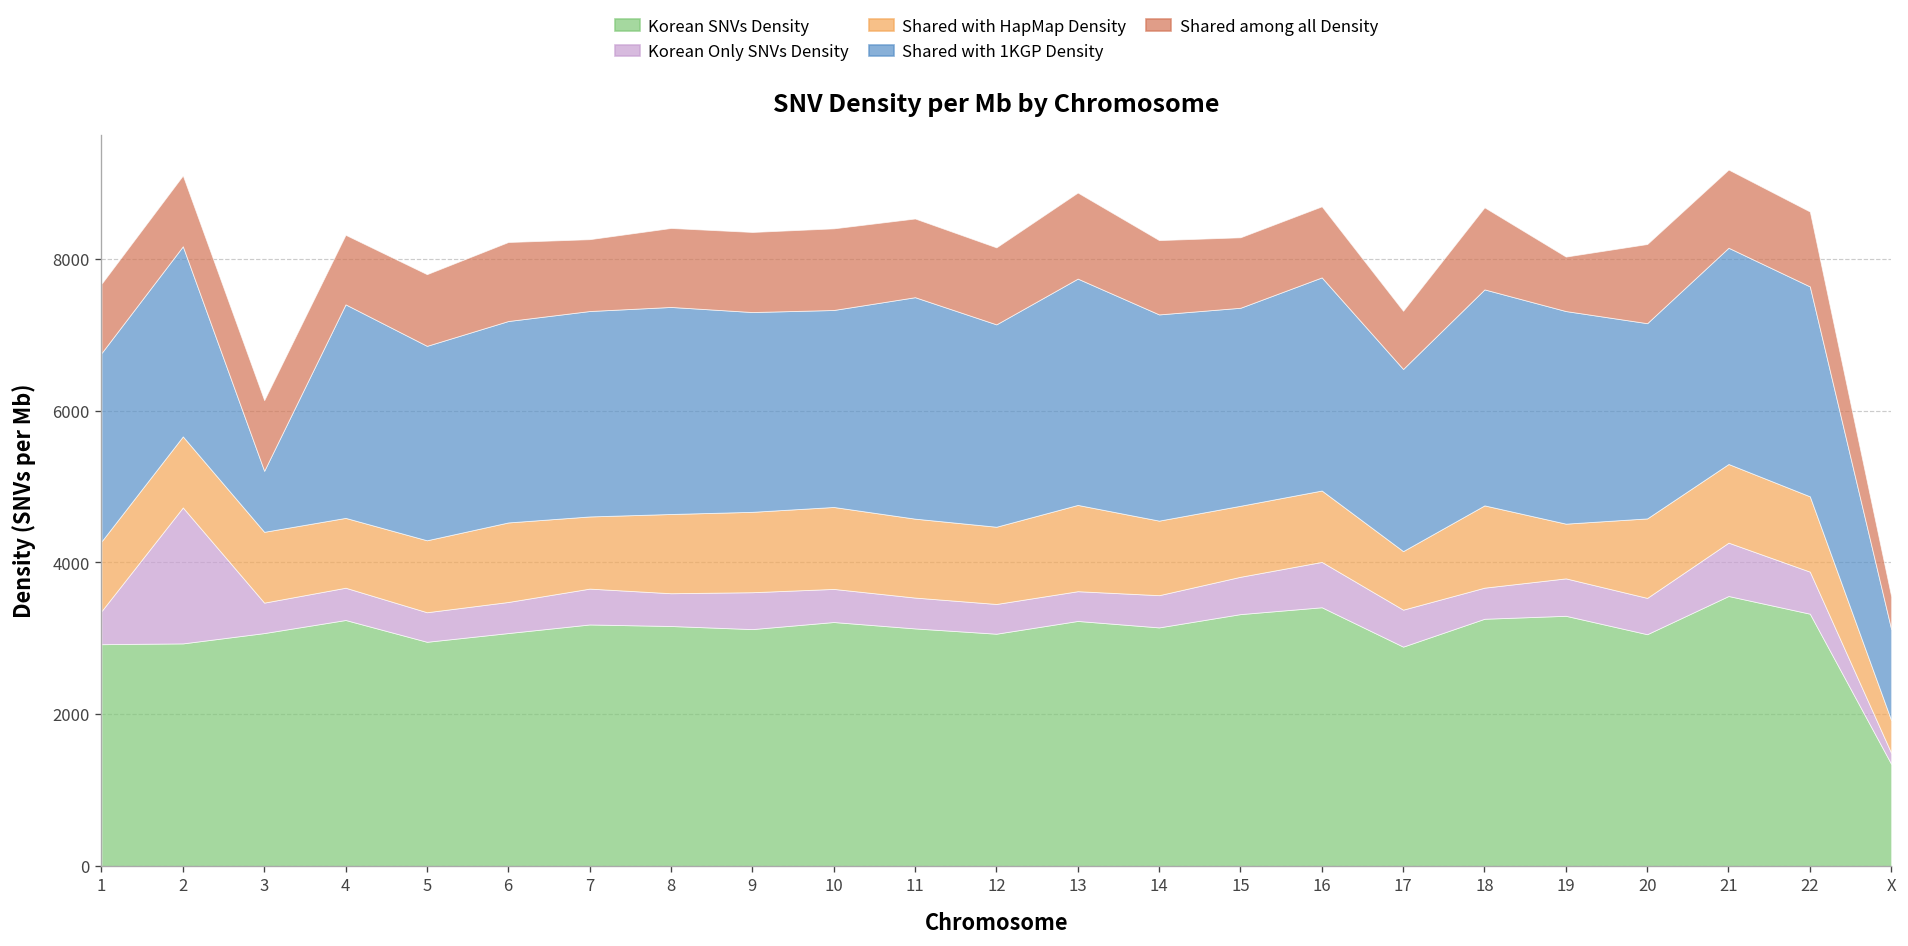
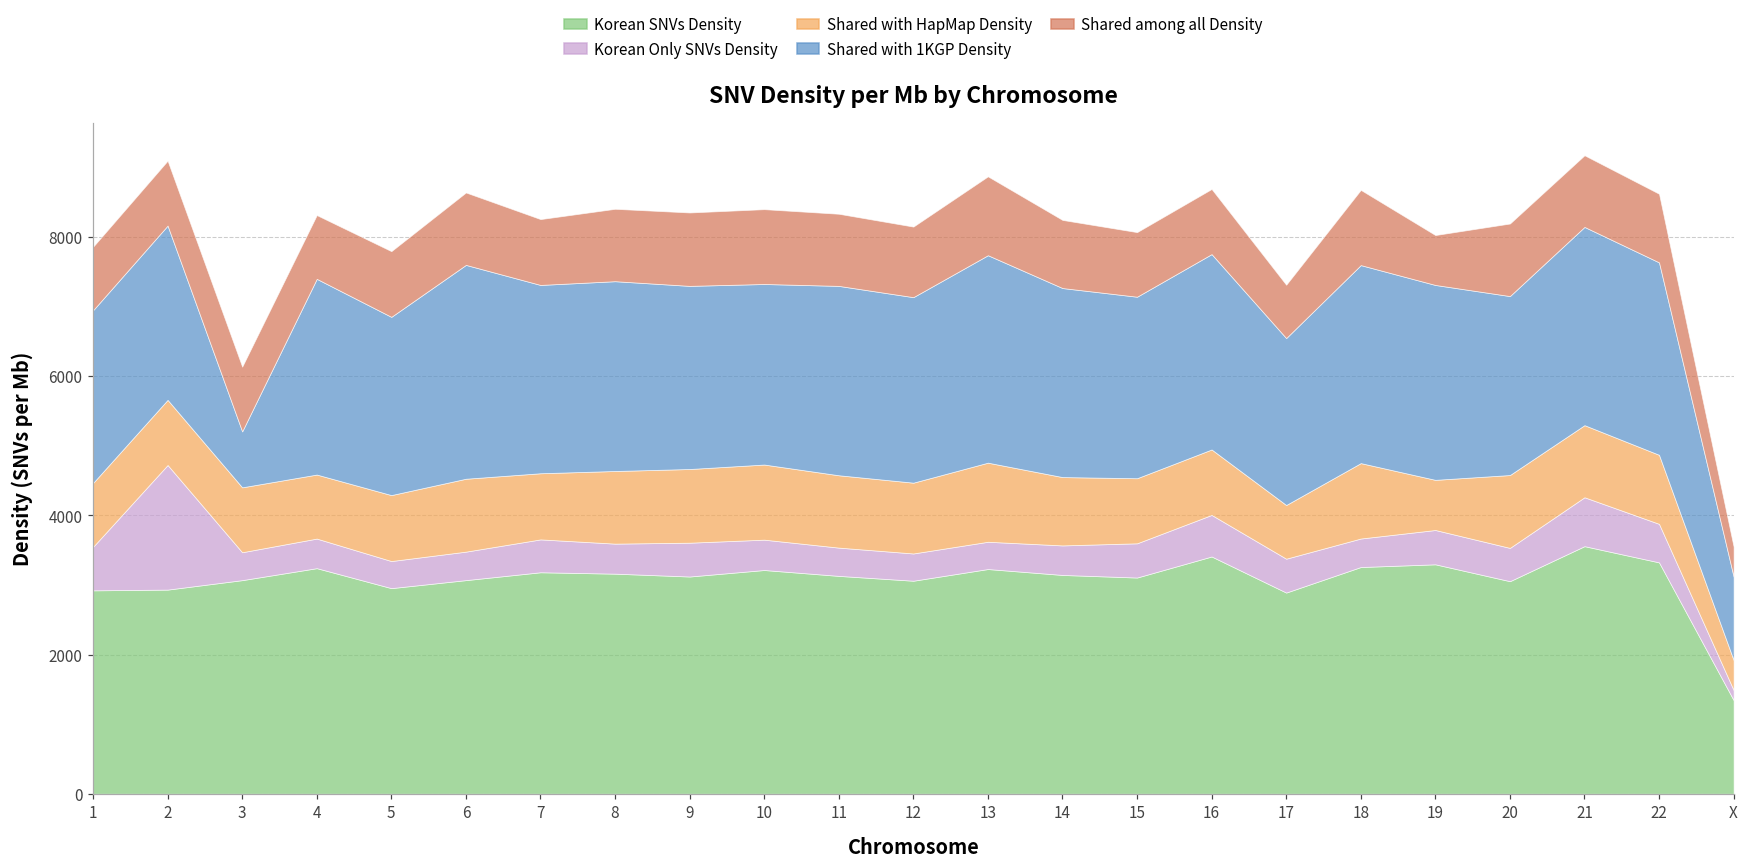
  {
    "Korean SNVs Density": {
      "1": 2900,
      "2": 2900,
      "3": 3100,
      "4": 3200,
      "5": 3000,
      "6": 3100,
      "7": 3200,
      "8": 3200,
      "9": 3100,
      "10": 3200,
      "11": 3100,
      "12": 3100,
      "13": 3200,
      "14": 3100,
-     "15": 3300,
+     "15": 3100,
      "16": 3400,
      "17": 2900,
      "18": 3300,
      "19": 3300,
      "20": 3100,
      "21": 3600,
      "22": 3300,
      "X": 1300
    },
    "Korean Only SNVs Density": {
-     "1": 400,
+     "1": 600,
      "2": 1800,
      "3": 400,
      "4": 400,
      "5": 400,
      "6": 400,
      "7": 500,
      "8": 400,
      "9": 500,
      "10": 400,
      "11": 400,
      "12": 400,
      "13": 400,
      "14": 400,
      "15": 500,
      "16": 600,
      "17": 500,
      "18": 400,
      "19": 500,
      "20": 500,
      "21": 700,
      "22": 600,
      "X": 100
    },
    "Shared with 1KGP Density": {
      "1": 2500,
      "2": 2500,
      "3": 800,
      "4": 2800,
      "5": 2600,
-     "6": 2700,
+     "6": 3100,
      "7": 2700,
      "8": 2700,
      "9": 2600,
      "10": 2600,
-     "11": 2900,
+     "11": 2700,
      "12": 2700,
      "13": 3000,
      "14": 2700,
      "15": 2600,
      "16": 2800,
      "17": 2400,
      "18": 2800,
      "19": 2800,
      "20": 2600,
      "21": 2800,
      "22": 2800,
      "X": 1200
    }
  }
